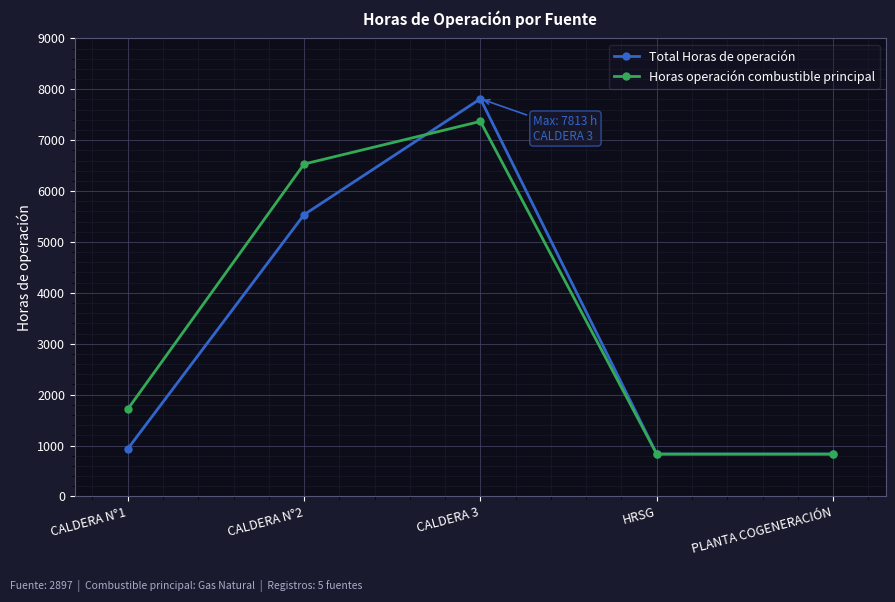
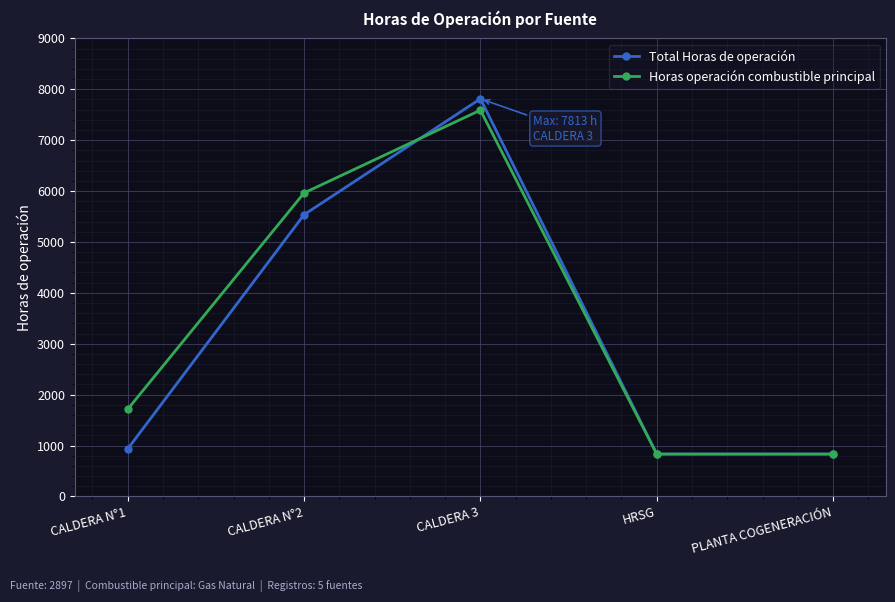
  {
    "Total Horas de operación": {
      "CALDERA N°1": 900,
      "CALDERA N°2": 5500
    },
    "Horas operación combustible principal": {
      "CALDERA N°1": 1700,
-     "CALDERA N°2": 6500,
-     "CALDERA 3": 7400
+     "CALDERA N°2": 6000,
+     "CALDERA 3": 7600
    }
  }
